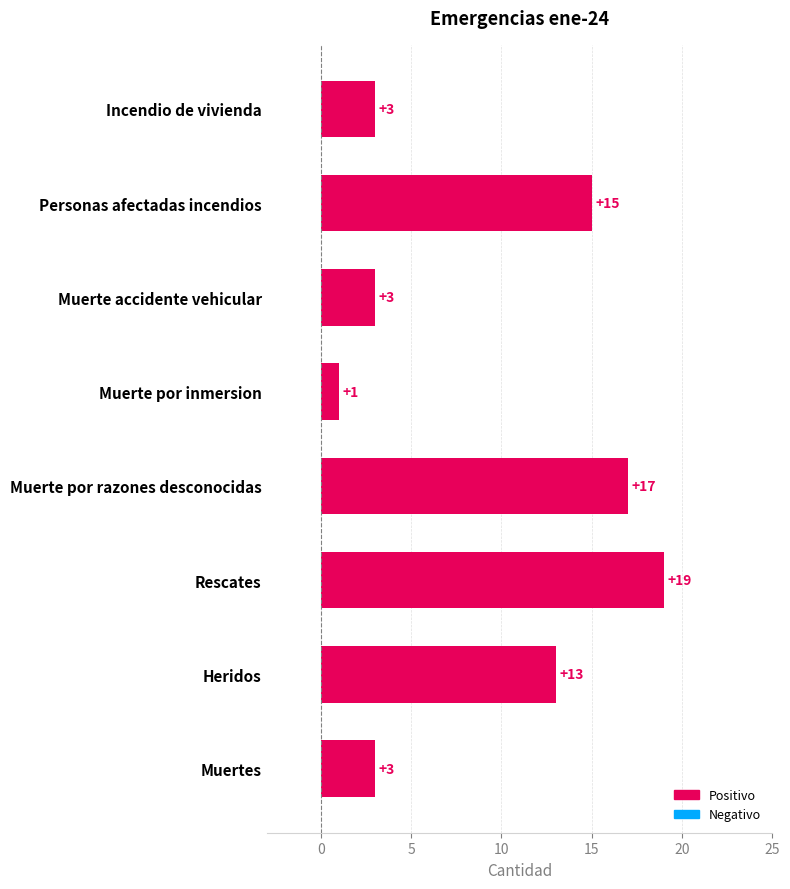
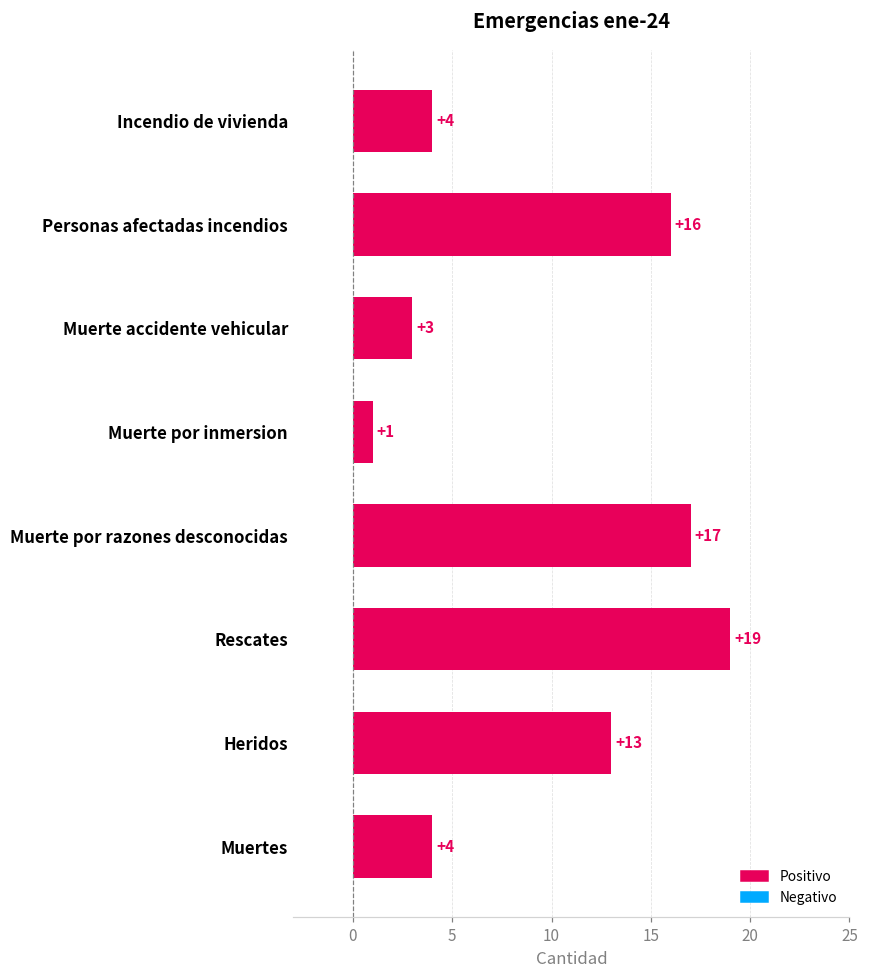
  {
-   "Incendio de vivienda": "+3",
-   "Personas afectadas incendios": "+15",
+   "Incendio de vivienda": "+4",
+   "Personas afectadas incendios": "+16",
    "Muerte accidente vehicular": "+3",
    "Muerte por inmersion": "+1",
    "Muerte por razones desconocidas": "+17",
    "Rescates": "+19",
    "Heridos": "+13",
-   "Muertes": "+3"
+   "Muertes": "+4"
  }
